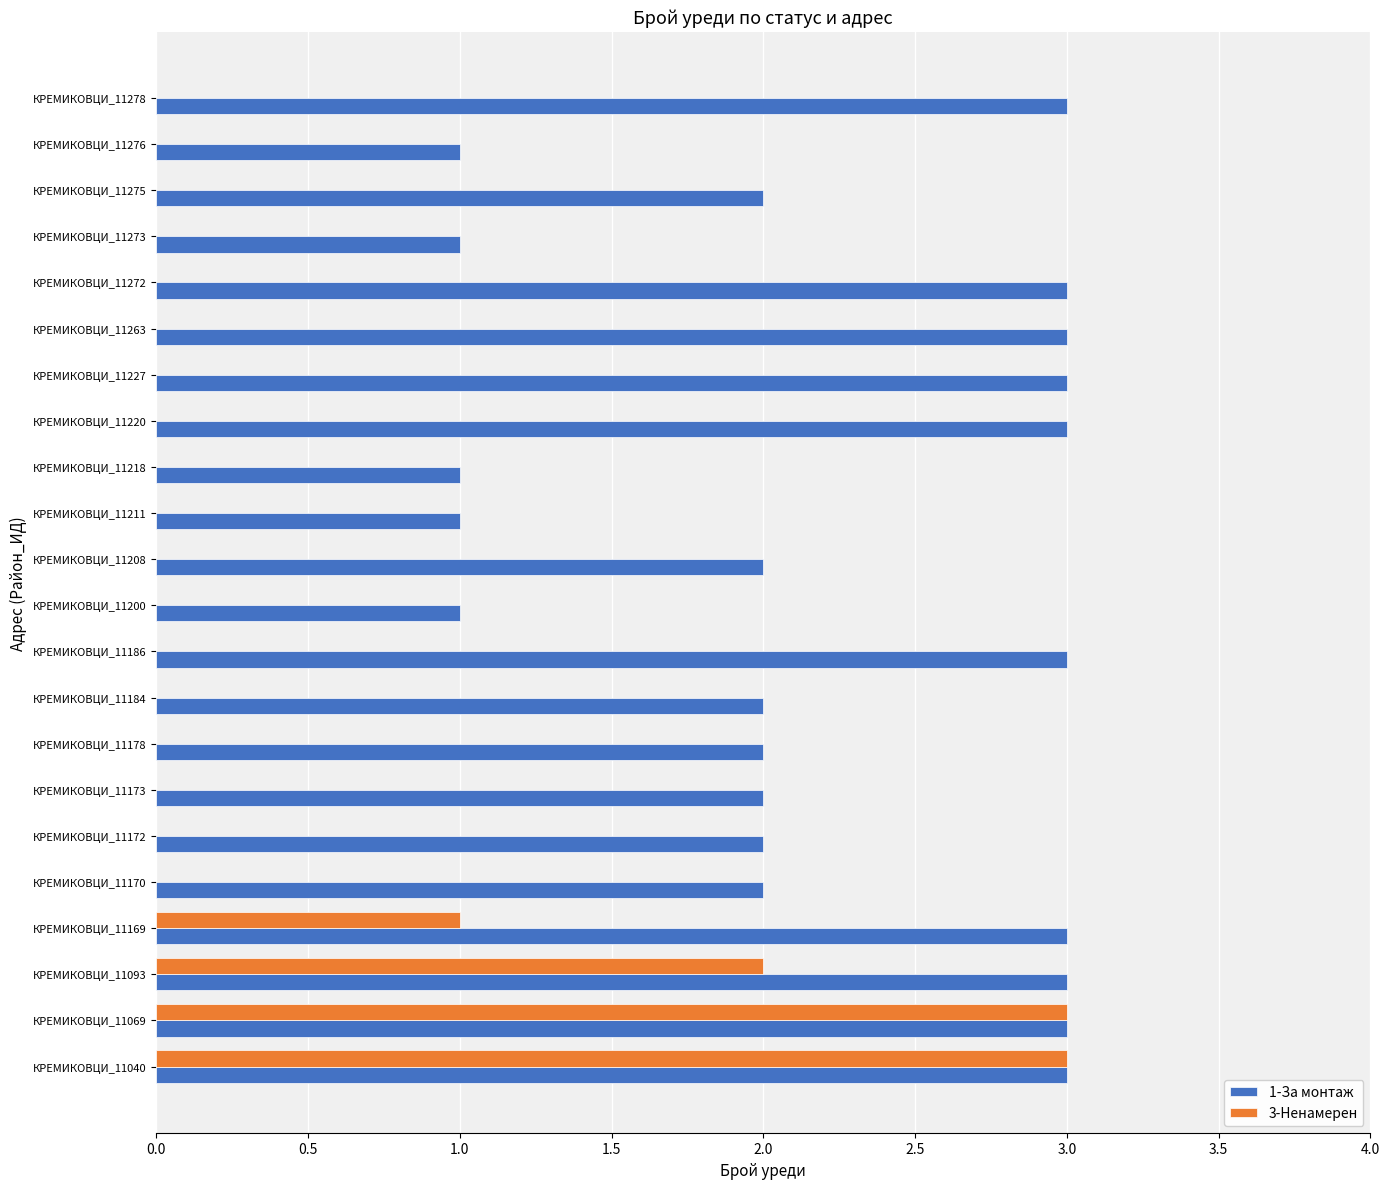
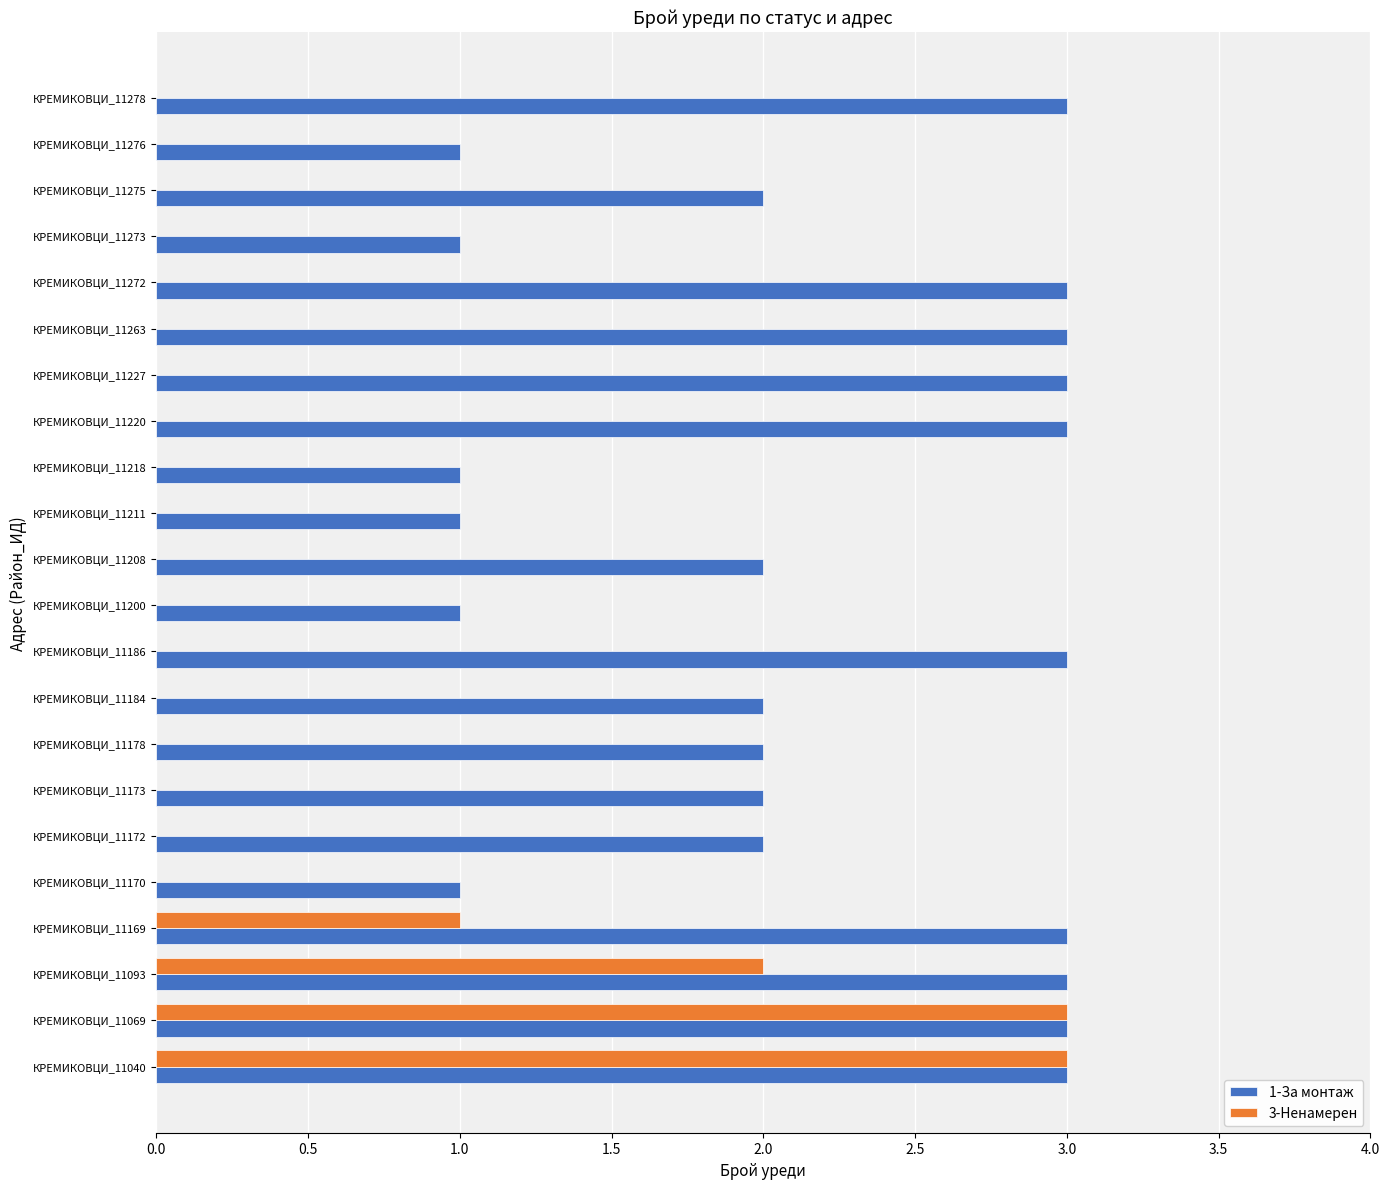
  {
    "1-За монтаж": {
      "КРЕМИКОВЦИ_11278": 3,
      "КРЕМИКОВЦИ_11276": 1,
      "КРЕМИКОВЦИ_11275": 2,
      "КРЕМИКОВЦИ_11273": 1,
      "КРЕМИКОВЦИ_11272": 3,
      "КРЕМИКОВЦИ_11263": 3,
      "КРЕМИКОВЦИ_11227": 3,
      "КРЕМИКОВЦИ_11220": 3,
      "КРЕМИКОВЦИ_11218": 1,
      "КРЕМИКОВЦИ_11211": 1,
      "КРЕМИКОВЦИ_11208": 2,
      "КРЕМИКОВЦИ_11200": 1,
      "КРЕМИКОВЦИ_11186": 3,
      "КРЕМИКОВЦИ_11184": 2,
      "КРЕМИКОВЦИ_11178": 2,
      "КРЕМИКОВЦИ_11173": 2,
      "КРЕМИКОВЦИ_11172": 2,
-     "КРЕМИКОВЦИ_11170": 2,
+     "КРЕМИКОВЦИ_11170": 1,
      "КРЕМИКОВЦИ_11169": 3,
      "КРЕМИКОВЦИ_11093": 3,
      "КРЕМИКОВЦИ_11069": 3,
      "КРЕМИКОВЦИ_11040": 3
    },
    "3-Ненамерен": {
      "КРЕМИКОВЦИ_11278": 0,
      "КРЕМИКОВЦИ_11276": 0,
      "КРЕМИКОВЦИ_11275": 0,
      "КРЕМИКОВЦИ_11273": 0,
      "КРЕМИКОВЦИ_11272": 0,
      "КРЕМИКОВЦИ_11263": 0,
      "КРЕМИКОВЦИ_11227": 0,
      "КРЕМИКОВЦИ_11220": 0,
      "КРЕМИКОВЦИ_11218": 0,
      "КРЕМИКОВЦИ_11211": 0,
      "КРЕМИКОВЦИ_11208": 0,
      "КРЕМИКОВЦИ_11200": 0,
      "КРЕМИКОВЦИ_11186": 0,
      "КРЕМИКОВЦИ_11184": 0,
      "КРЕМИКОВЦИ_11178": 0,
      "КРЕМИКОВЦИ_11173": 0,
      "КРЕМИКОВЦИ_11172": 0,
      "КРЕМИКОВЦИ_11170": 0,
      "КРЕМИКОВЦИ_11169": 1,
      "КРЕМИКОВЦИ_11093": 2,
      "КРЕМИКОВЦИ_11069": 3,
      "КРЕМИКОВЦИ_11040": 3
    }
  }
